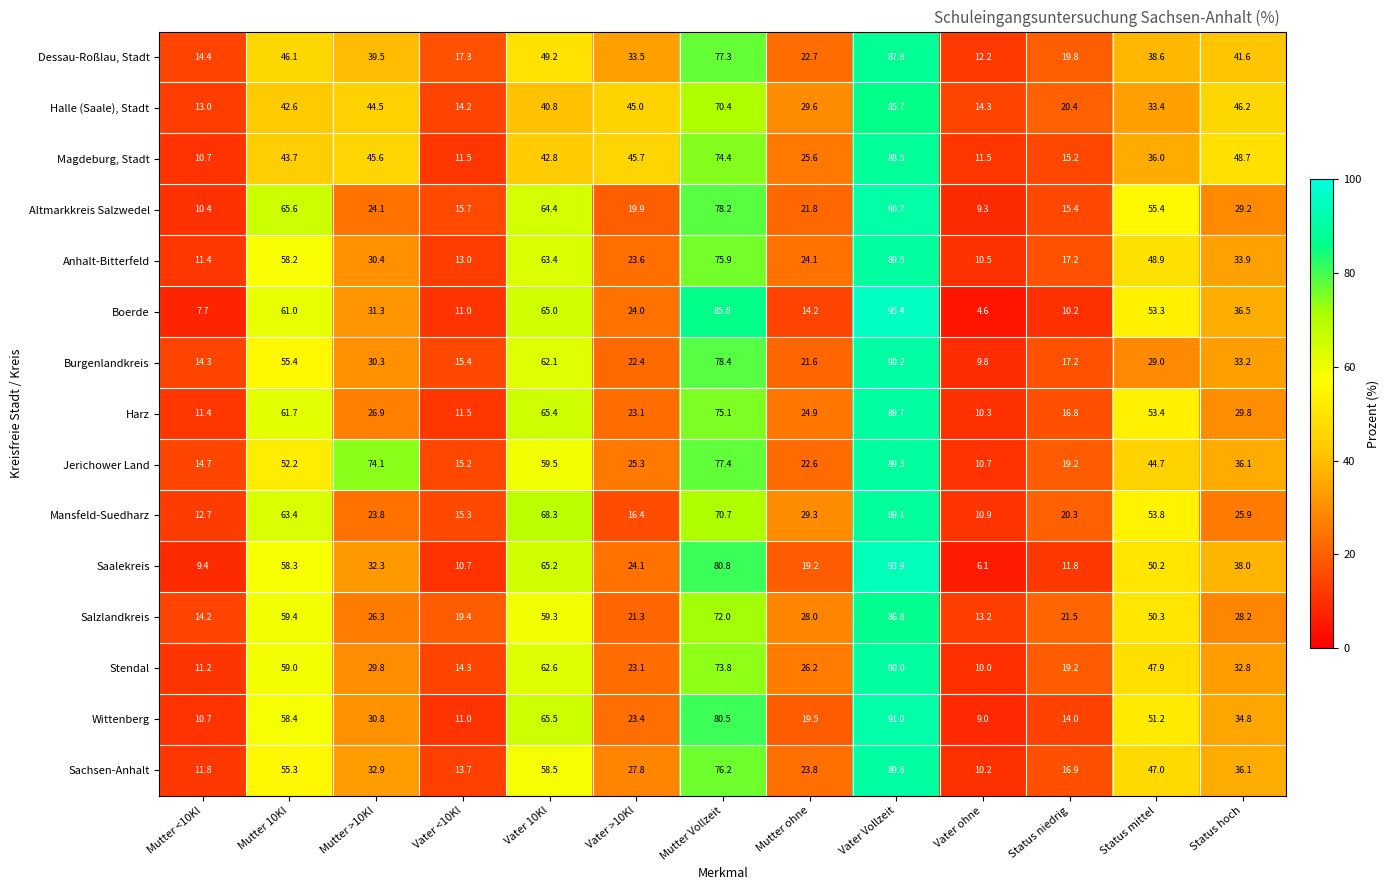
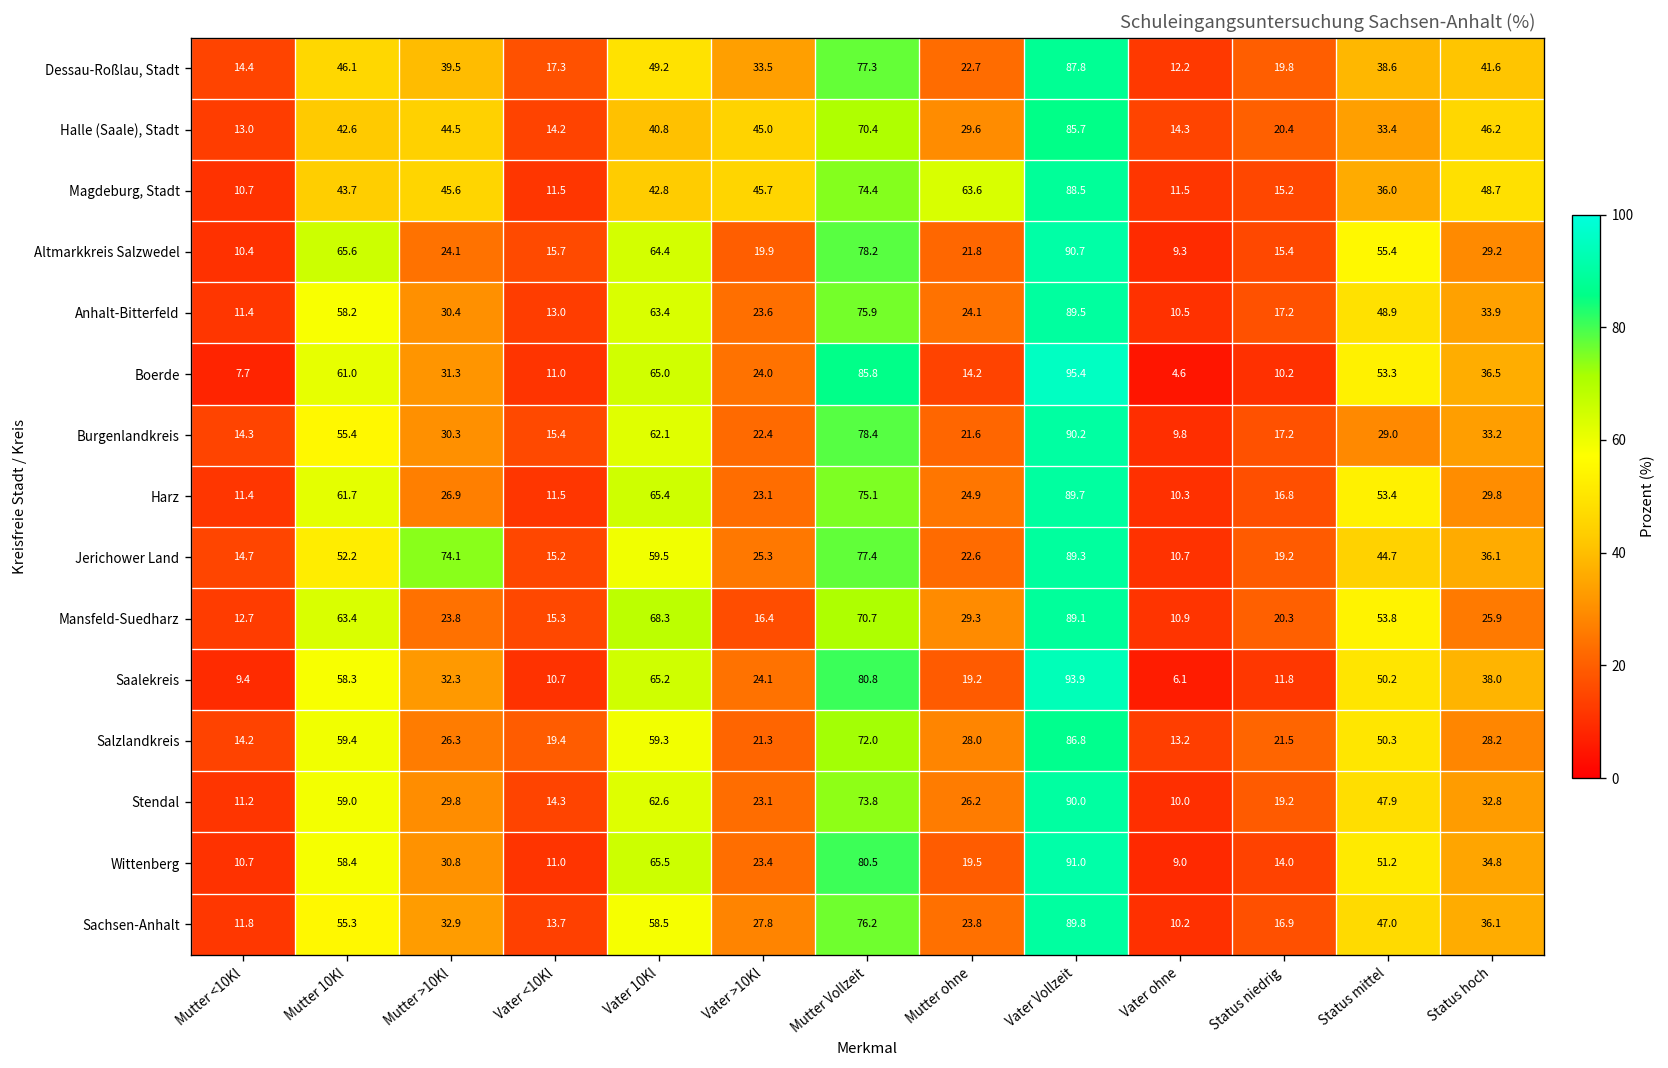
  {
    "Dessau-Roßlau, Stadt": {
      "Mutter <10Kl": 14.4,
      "Mutter 10Kl": 46.1,
      "Mutter >10Kl": 39.5,
      "Vater <10Kl": 17.3,
      "Vater 10Kl": 49.2,
      "Vater >10Kl": 33.5,
      "Mutter Vollzeit": 77.3,
      "Mutter ohne": 22.7,
      "Vater Vollzeit": 87.8,
      "Vater ohne": 12.2,
      "Status niedrig": 19.8,
      "Status mittel": 38.6,
      "Status hoch": 41.6
    },
    "Halle (Saale), Stadt": {
      "Mutter <10Kl": 13.0,
      "Mutter 10Kl": 42.6,
      "Mutter >10Kl": 44.5,
      "Vater <10Kl": 14.2,
      "Vater 10Kl": 40.8,
      "Vater >10Kl": 45.0,
      "Mutter Vollzeit": 70.4,
      "Mutter ohne": 29.6,
      "Vater Vollzeit": 85.7,
      "Vater ohne": 14.3,
      "Status niedrig": 20.4,
      "Status mittel": 33.4,
      "Status hoch": 46.2
    },
    "Magdeburg, Stadt": {
      "Mutter <10Kl": 10.7,
      "Mutter 10Kl": 43.7,
      "Mutter >10Kl": 45.6,
      "Vater <10Kl": 11.5,
      "Vater 10Kl": 42.8,
      "Vater >10Kl": 45.7,
      "Mutter Vollzeit": 74.4,
-     "Mutter ohne": 25.6,
+     "Mutter ohne": 63.6,
      "Vater Vollzeit": 88.5,
      "Vater ohne": 11.5,
      "Status niedrig": 15.2,
      "Status mittel": 36.0,
      "Status hoch": 48.7
    },
    "Altmarkkreis Salzwedel": {
      "Mutter <10Kl": 10.4,
      "Mutter 10Kl": 65.6,
      "Mutter >10Kl": 24.1,
      "Vater <10Kl": 15.7,
      "Vater 10Kl": 64.4,
      "Vater >10Kl": 19.9,
      "Mutter Vollzeit": 78.2,
      "Mutter ohne": 21.8,
      "Vater Vollzeit": 90.7,
      "Vater ohne": 9.3,
      "Status niedrig": 15.4,
      "Status mittel": 55.4,
      "Status hoch": 29.2
    },
    "Anhalt-Bitterfeld": {
      "Mutter <10Kl": 11.4,
      "Mutter 10Kl": 58.2,
      "Mutter >10Kl": 30.4,
      "Vater <10Kl": 13.0,
      "Vater 10Kl": 63.4,
      "Vater >10Kl": 23.6,
      "Mutter Vollzeit": 75.9,
      "Mutter ohne": 24.1,
      "Vater Vollzeit": 89.5,
      "Vater ohne": 10.5,
      "Status niedrig": 17.2,
      "Status mittel": 48.9,
      "Status hoch": 33.9
    },
    "Boerde": {
      "Mutter <10Kl": 7.7,
      "Mutter 10Kl": 61.0,
      "Mutter >10Kl": 31.3,
      "Vater <10Kl": 11.0,
      "Vater 10Kl": 65.0,
      "Vater >10Kl": 24.0,
      "Mutter Vollzeit": 85.8,
      "Mutter ohne": 14.2,
      "Vater Vollzeit": 95.4,
      "Vater ohne": 4.6,
      "Status niedrig": 10.2,
      "Status mittel": 53.3,
      "Status hoch": 36.5
    },
    "Burgenlandkreis": {
      "Mutter <10Kl": 14.3,
      "Mutter 10Kl": 55.4,
      "Mutter >10Kl": 30.3,
      "Vater <10Kl": 15.4,
      "Vater 10Kl": 62.1,
      "Vater >10Kl": 22.4,
      "Mutter Vollzeit": 78.4,
      "Mutter ohne": 21.6,
      "Vater Vollzeit": 90.2,
      "Vater ohne": 9.8,
      "Status niedrig": 17.2,
      "Status mittel": 29.0,
      "Status hoch": 33.2
    },
    "Harz": {
      "Mutter <10Kl": 11.4,
      "Mutter 10Kl": 61.7,
      "Mutter >10Kl": 26.9,
      "Vater <10Kl": 11.5,
      "Vater 10Kl": 65.4,
      "Vater >10Kl": 23.1,
      "Mutter Vollzeit": 75.1,
      "Mutter ohne": 24.9,
      "Vater Vollzeit": 89.7,
      "Vater ohne": 10.3,
      "Status niedrig": 16.8,
      "Status mittel": 53.4,
      "Status hoch": 29.8
    },
    "Jerichower Land": {
      "Mutter <10Kl": 14.7,
      "Mutter 10Kl": 52.2,
      "Mutter >10Kl": 74.1,
      "Vater <10Kl": 15.2,
      "Vater 10Kl": 59.5,
      "Vater >10Kl": 25.3,
      "Mutter Vollzeit": 77.4,
      "Mutter ohne": 22.6,
      "Vater Vollzeit": 89.3,
      "Vater ohne": 10.7,
      "Status niedrig": 19.2,
      "Status mittel": 44.7,
      "Status hoch": 36.1
    },
    "Mansfeld-Suedharz": {
      "Mutter <10Kl": 12.7,
      "Mutter 10Kl": 63.4,
      "Mutter >10Kl": 23.8,
      "Vater <10Kl": 15.3,
      "Vater 10Kl": 68.3,
      "Vater >10Kl": 16.4,
      "Mutter Vollzeit": 70.7,
      "Mutter ohne": 29.3,
      "Vater Vollzeit": 89.1,
      "Vater ohne": 10.9,
      "Status niedrig": 20.3,
      "Status mittel": 53.8,
      "Status hoch": 25.9
    },
    "Saalekreis": {
      "Mutter <10Kl": 9.4,
      "Mutter 10Kl": 58.3,
      "Mutter >10Kl": 32.3,
      "Vater <10Kl": 10.7,
      "Vater 10Kl": 65.2,
      "Vater >10Kl": 24.1,
      "Mutter Vollzeit": 80.8,
      "Mutter ohne": 19.2,
      "Vater Vollzeit": 93.9,
      "Vater ohne": 6.1,
      "Status niedrig": 11.8,
      "Status mittel": 50.2,
      "Status hoch": 38.0
    },
    "Salzlandkreis": {
      "Mutter <10Kl": 14.2,
      "Mutter 10Kl": 59.4,
      "Mutter >10Kl": 26.3,
      "Vater <10Kl": 19.4,
      "Vater 10Kl": 59.3,
      "Vater >10Kl": 21.3,
      "Mutter Vollzeit": 72.0,
      "Mutter ohne": 28.0,
      "Vater Vollzeit": 86.8,
      "Vater ohne": 13.2,
      "Status niedrig": 21.5,
      "Status mittel": 50.3,
      "Status hoch": 28.2
    },
    "Stendal": {
      "Mutter <10Kl": 11.2,
      "Mutter 10Kl": 59.0,
      "Mutter >10Kl": 29.8,
      "Vater <10Kl": 14.3,
      "Vater 10Kl": 62.6,
      "Vater >10Kl": 23.1,
      "Mutter Vollzeit": 73.8,
      "Mutter ohne": 26.2,
      "Vater Vollzeit": 90.0,
      "Vater ohne": 10.0,
      "Status niedrig": 19.2,
      "Status mittel": 47.9,
      "Status hoch": 32.8
    },
    "Wittenberg": {
      "Mutter <10Kl": 10.7,
      "Mutter 10Kl": 58.4,
      "Mutter >10Kl": 30.8,
      "Vater <10Kl": 11.0,
      "Vater 10Kl": 65.5,
      "Vater >10Kl": 23.4,
      "Mutter Vollzeit": 80.5,
      "Mutter ohne": 19.5,
      "Vater Vollzeit": 91.0,
      "Vater ohne": 9.0,
      "Status niedrig": 14.0,
      "Status mittel": 51.2,
      "Status hoch": 34.8
    },
    "Sachsen-Anhalt": {
      "Mutter <10Kl": 11.8,
      "Mutter 10Kl": 55.3,
      "Mutter >10Kl": 32.9,
      "Vater <10Kl": 13.7,
      "Vater 10Kl": 58.5,
      "Vater >10Kl": 27.8,
      "Mutter Vollzeit": 76.2,
      "Mutter ohne": 23.8,
      "Vater Vollzeit": 89.8,
      "Vater ohne": 10.2,
      "Status niedrig": 16.9,
      "Status mittel": 47.0,
      "Status hoch": 36.1
    }
  }
